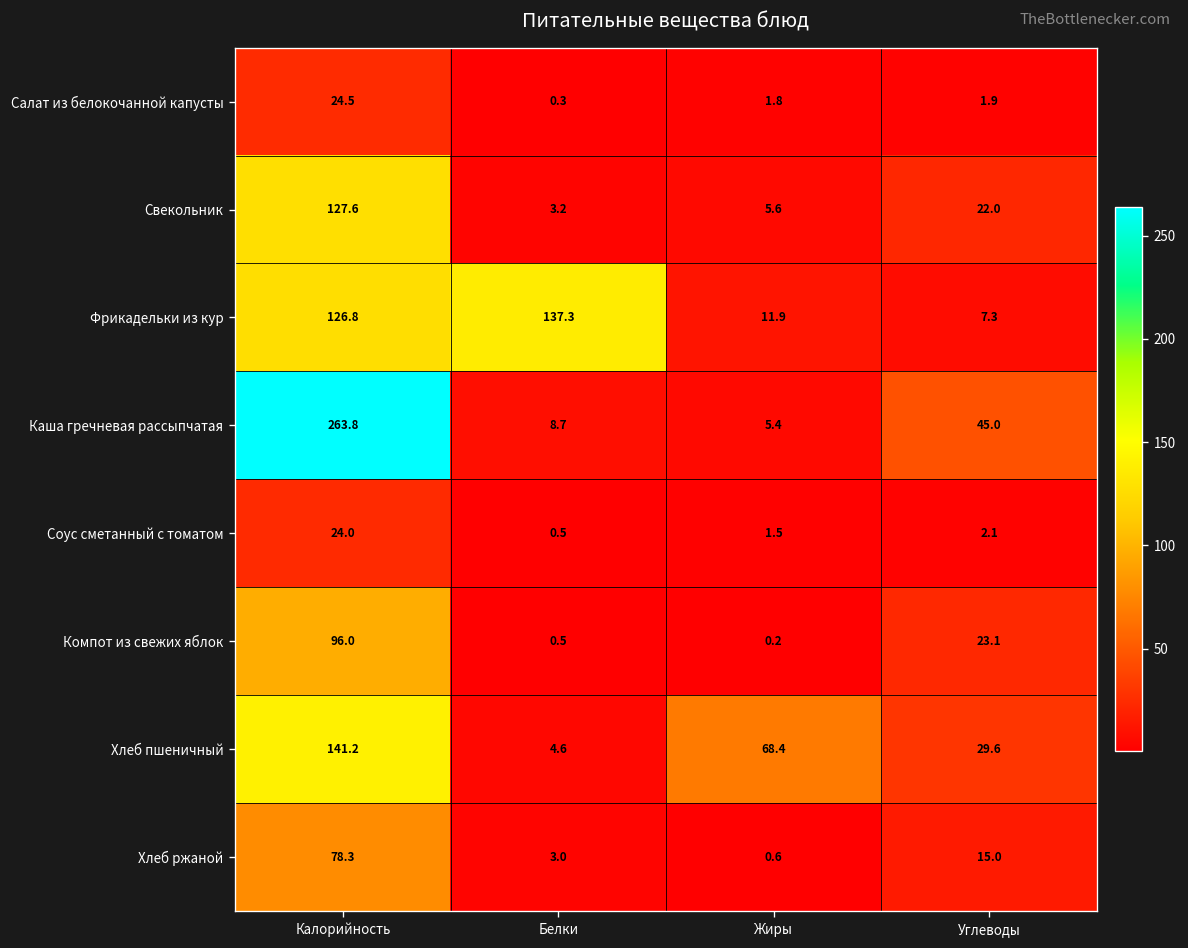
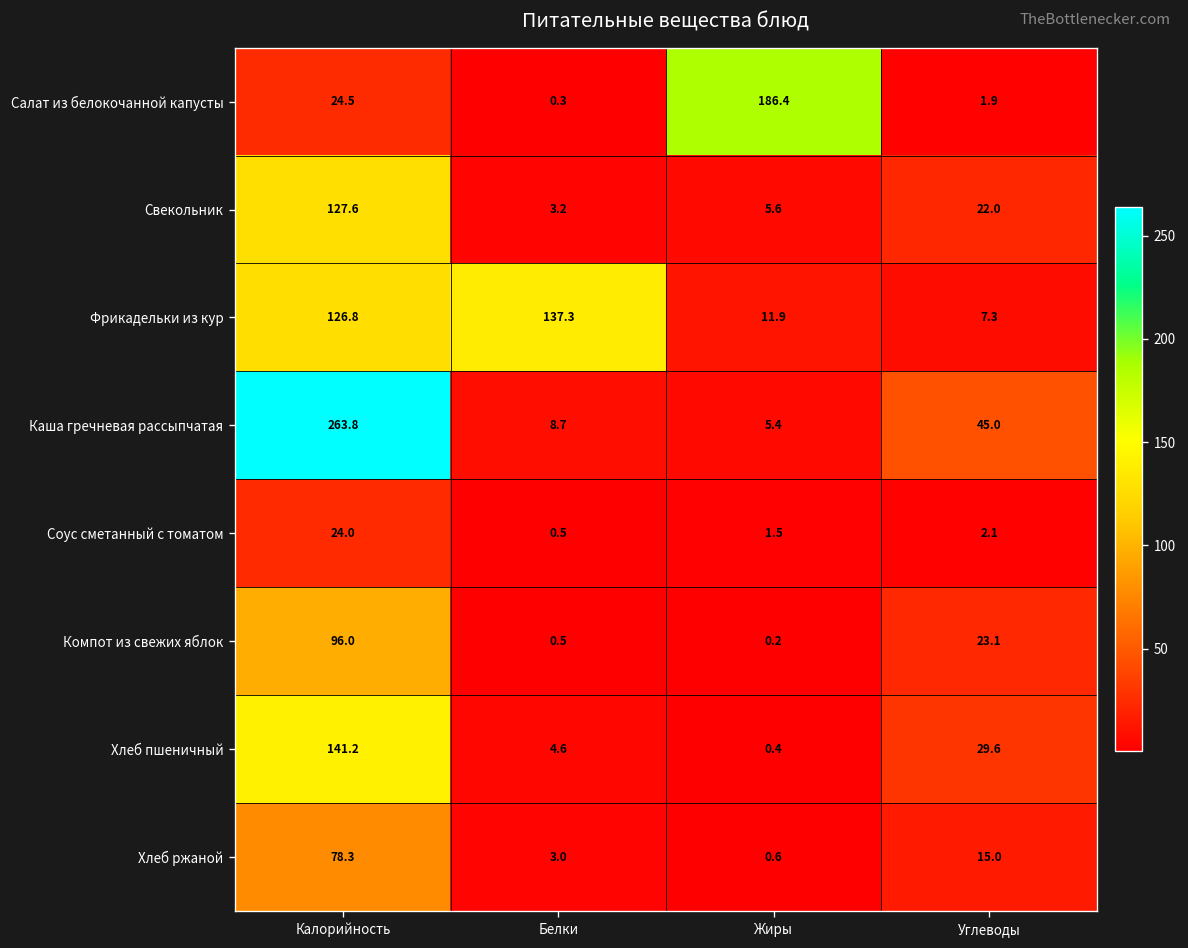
  {
    "Салат из белокочанной капусты": {
      "Калорийность": 24.5,
      "Белки": 0.3,
-     "Жиры": 1.8,
+     "Жиры": 186.4,
      "Углеводы": 1.9
    },
    "Свекольник": {
      "Калорийность": 127.6,
      "Белки": 3.2,
      "Жиры": 5.6,
      "Углеводы": 22.0
    },
    "Фрикадельки из кур": {
      "Калорийность": 126.8,
      "Белки": 137.3,
      "Жиры": 11.9,
      "Углеводы": 7.3
    },
    "Каша гречневая рассыпчатая": {
      "Калорийность": 263.8,
      "Белки": 8.7,
      "Жиры": 5.4,
      "Углеводы": 45.0
    },
    "Соус сметанный с томатом": {
      "Калорийность": 24.0,
      "Белки": 0.5,
      "Жиры": 1.5,
      "Углеводы": 2.1
    },
    "Компот из свежих яблок": {
      "Калорийность": 96.0,
      "Белки": 0.5,
      "Жиры": 0.2,
      "Углеводы": 23.1
    },
    "Хлеб пшеничный": {
      "Калорийность": 141.2,
      "Белки": 4.6,
-     "Жиры": 68.4,
+     "Жиры": 0.4,
      "Углеводы": 29.6
    },
    "Хлеб ржаной": {
      "Калорийность": 78.3,
      "Белки": 3.0,
      "Жиры": 0.6,
      "Углеводы": 15.0
    }
  }
